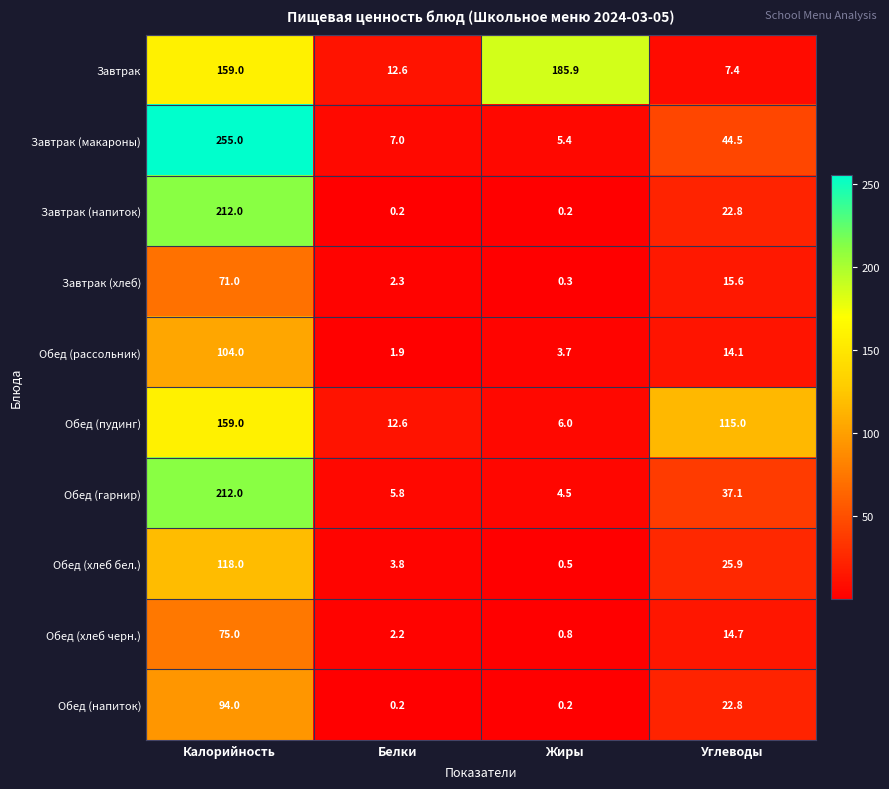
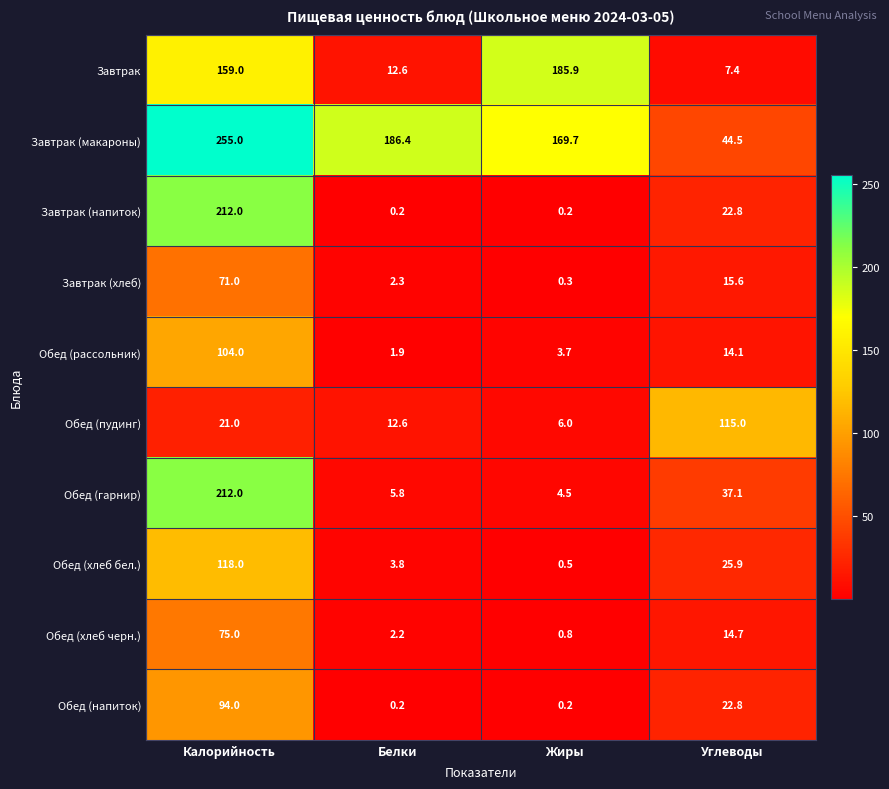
  {
    "Завтрак": {
      "Калорийность": 159.0,
      "Белки": 12.6,
      "Жиры": 185.9,
      "Углеводы": 7.4
    },
    "Завтрак (макароны)": {
      "Калорийность": 255.0,
-     "Белки": 7.0,
-     "Жиры": 5.4,
+     "Белки": 186.4,
+     "Жиры": 169.7,
      "Углеводы": 44.5
    },
    "Завтрак (напиток)": {
      "Калорийность": 212.0,
      "Белки": 0.2,
      "Жиры": 0.2,
      "Углеводы": 22.8
    },
    "Завтрак (хлеб)": {
      "Калорийность": 71.0,
      "Белки": 2.3,
      "Жиры": 0.3,
      "Углеводы": 15.6
    },
    "Обед (рассольник)": {
      "Калорийность": 104.0,
      "Белки": 1.9,
      "Жиры": 3.7,
      "Углеводы": 14.1
    },
    "Обед (пудинг)": {
-     "Калорийность": 159.0,
+     "Калорийность": 21.0,
      "Белки": 12.6,
      "Жиры": 6.0,
      "Углеводы": 115.0
    },
    "Обед (гарнир)": {
      "Калорийность": 212.0,
      "Белки": 5.8,
      "Жиры": 4.5,
      "Углеводы": 37.1
    },
    "Обед (хлеб бел.)": {
      "Калорийность": 118.0,
      "Белки": 3.8,
      "Жиры": 0.5,
      "Углеводы": 25.9
    },
    "Обед (хлеб черн.)": {
      "Калорийность": 75.0,
      "Белки": 2.2,
      "Жиры": 0.8,
      "Углеводы": 14.7
    },
    "Обед (напиток)": {
      "Калорийность": 94.0,
      "Белки": 0.2,
      "Жиры": 0.2,
      "Углеводы": 22.8
    }
  }
